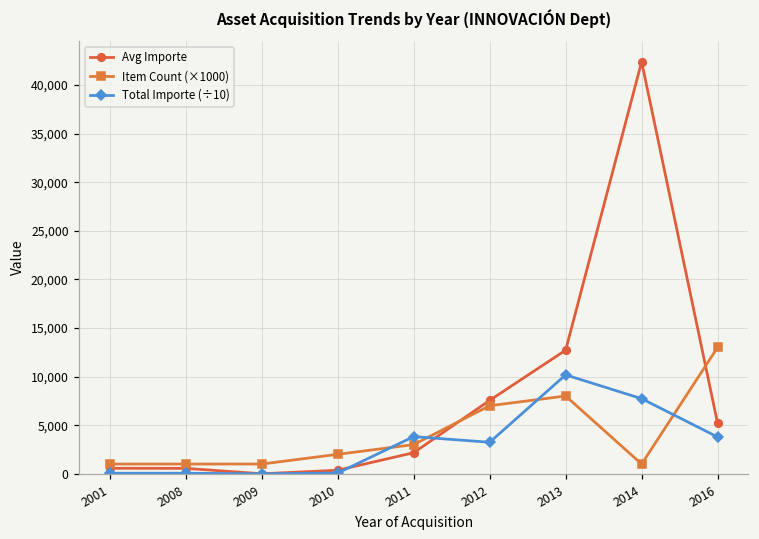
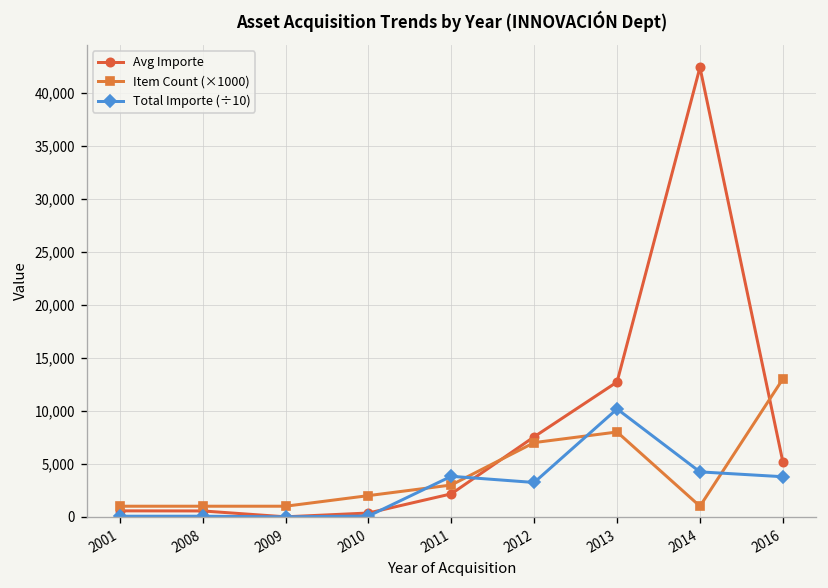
  {
    "Total Importe (÷10)": {
      "2001": "0",
      "2008": "0",
      "2010": "0",
      "2011": "4,000",
      "2012": "3,000",
      "2013": "10,000",
-     "2014": "8,000",
+     "2014": "4,000",
      "2016": "4,000"
    }
  }
